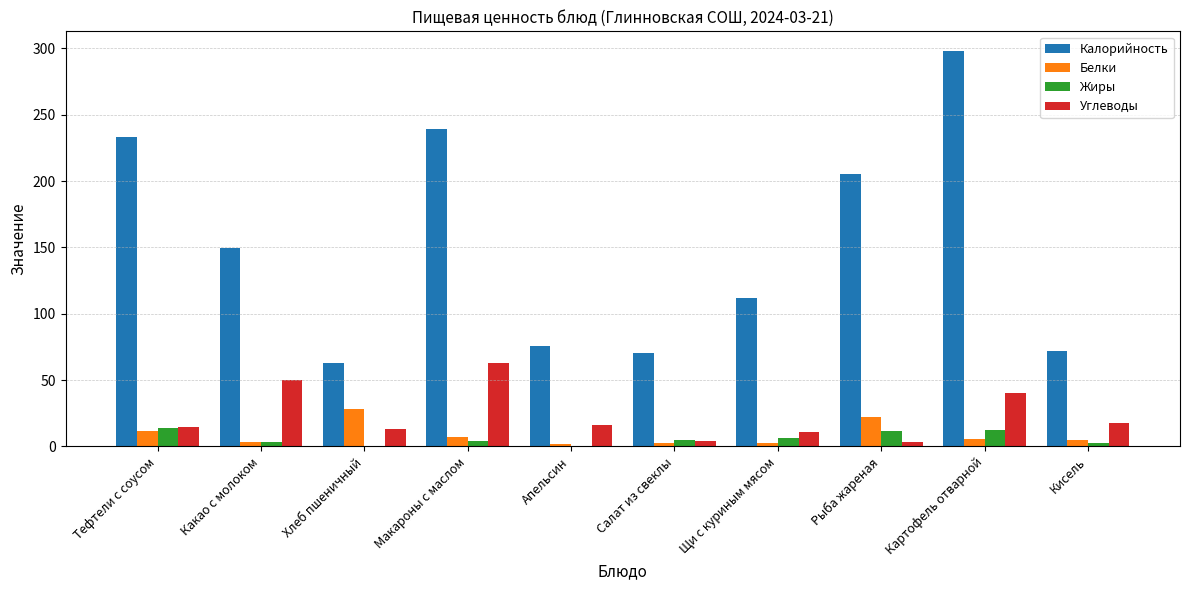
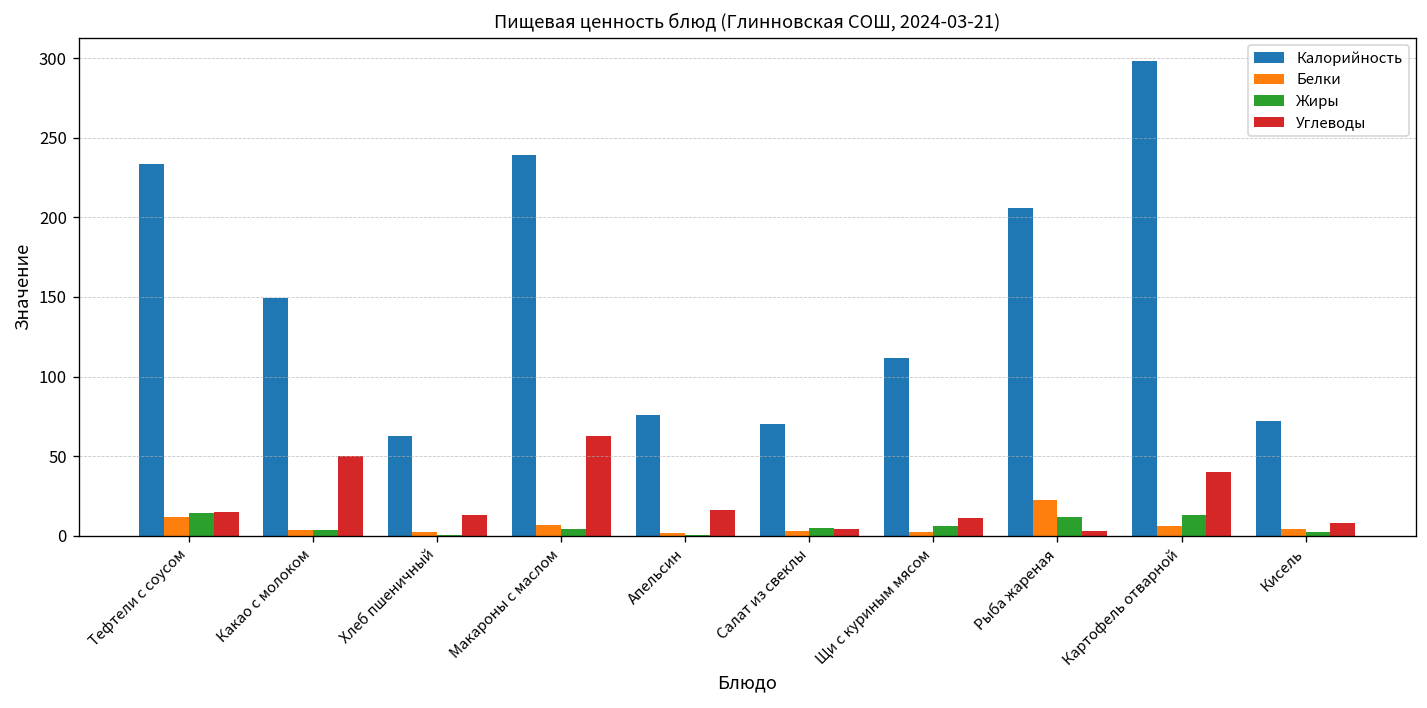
  {
    "Калорийность": {
      "Тефтели с соусом": 233,
      "Какао с молоком": 149,
      "Хлеб пшеничный": 63,
      "Макароны с маслом": 239,
      "Апельсин": 76,
      "Салат из свеклы": 70,
      "Щи с куриным мясом": 112,
      "Рыба жареная": 206,
      "Картофель отварной": 298,
      "Кисель": 72
    },
    "Белки": {
      "Тефтели с соусом": 12,
      "Какао с молоком": 4,
-     "Хлеб пшеничный": 28,
+     "Хлеб пшеничный": 2,
      "Макароны с маслом": 7,
      "Салат из свеклы": 3,
      "Щи с куриным мясом": 2,
      "Рыба жареная": 22,
      "Картофель отварной": 6,
      "Кисель": 4
    },
    "Жиры": {
      "Тефтели с соусом": 14,
      "Какао с молоком": 4,
      "Макароны с маслом": 4,
      "Салат из свеклы": 5,
      "Щи с куриным мясом": 6,
      "Рыба жареная": 12,
      "Картофель отварной": 13,
      "Кисель": 2
    },
    "Углеводы": {
      "Тефтели с соусом": 15,
      "Какао с молоком": 50,
      "Хлеб пшеничный": 13,
      "Макароны с маслом": 63,
      "Апельсин": 16,
      "Салат из свеклы": 4,
      "Щи с куриным мясом": 11,
      "Рыба жареная": 3,
      "Картофель отварной": 40,
-     "Кисель": 18
+     "Кисель": 8
    }
  }
